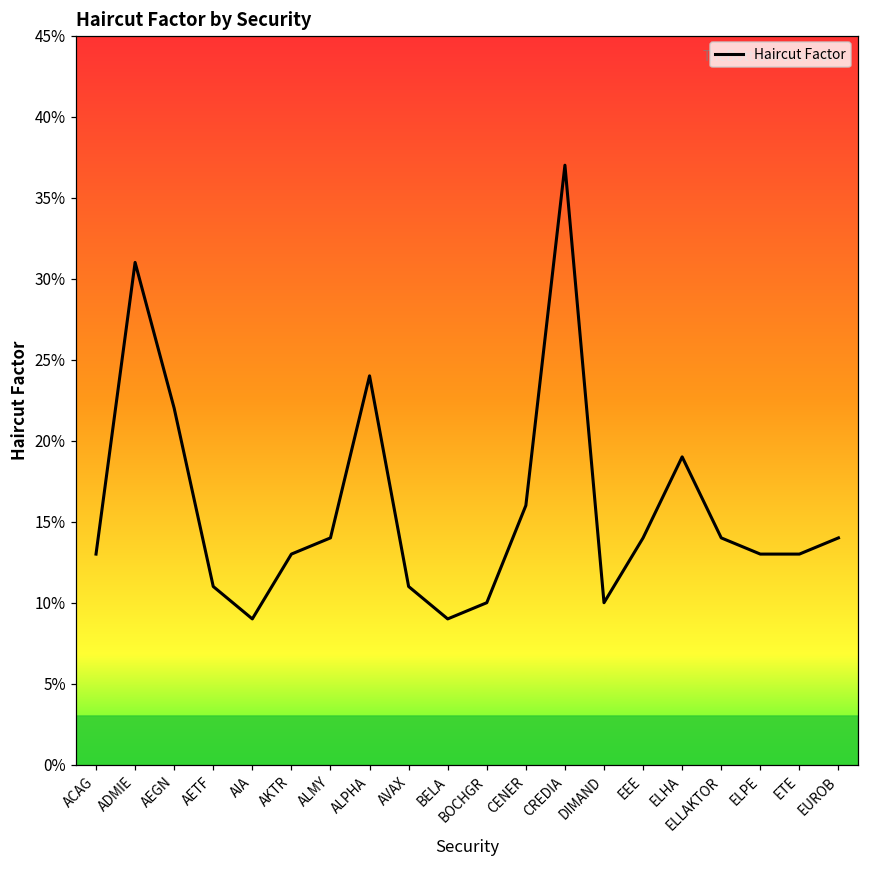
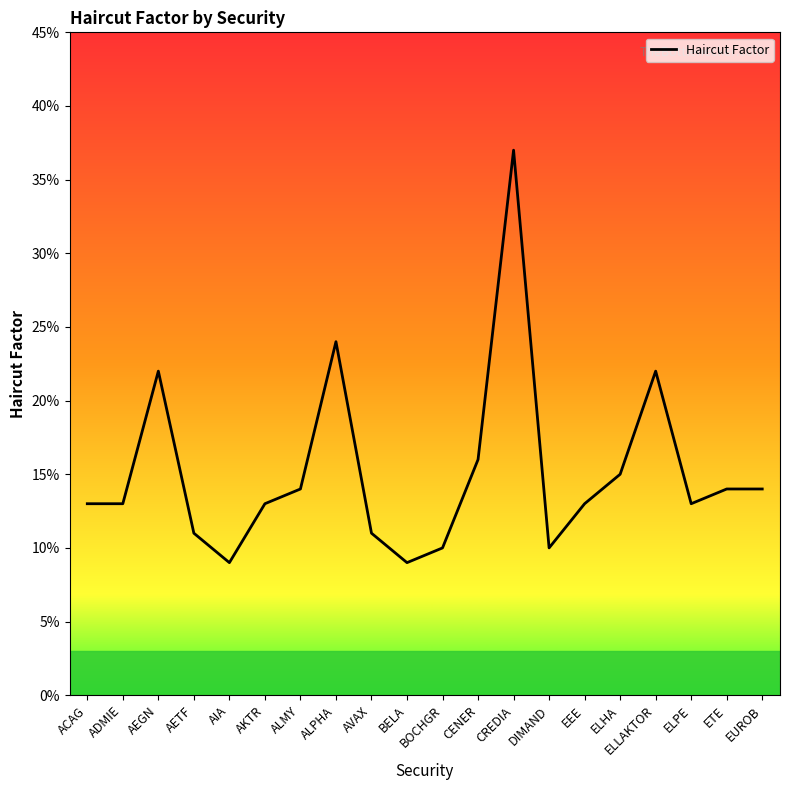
  {
    "ACAG": "13.0%",
-   "ADMIE": "31.0%",
+   "ADMIE": "13.0%",
    "AEGN": "22.0%",
    "AETF": "11.0%",
    "AIA": "9.0%",
    "AKTR": "13.0%",
    "ALMY": "14.0%",
    "ALPHA": "24.0%",
    "AVAX": "11.0%",
    "BELA": "9.0%",
    "BOCHGR": "10.0%",
    "CENER": "16.0%",
    "CREDIA": "37.0%",
    "DIMAND": "10.0%",
-   "EEE": "14.0%",
-   "ELHA": "19.0%",
-   "ELLAKTOR": "14.0%",
+   "EEE": "13.0%",
+   "ELHA": "15.0%",
+   "ELLAKTOR": "22.0%",
    "ELPE": "13.0%",
-   "ETE": "13.0%",
+   "ETE": "14.0%",
    "EUROB": "14.0%"
  }
